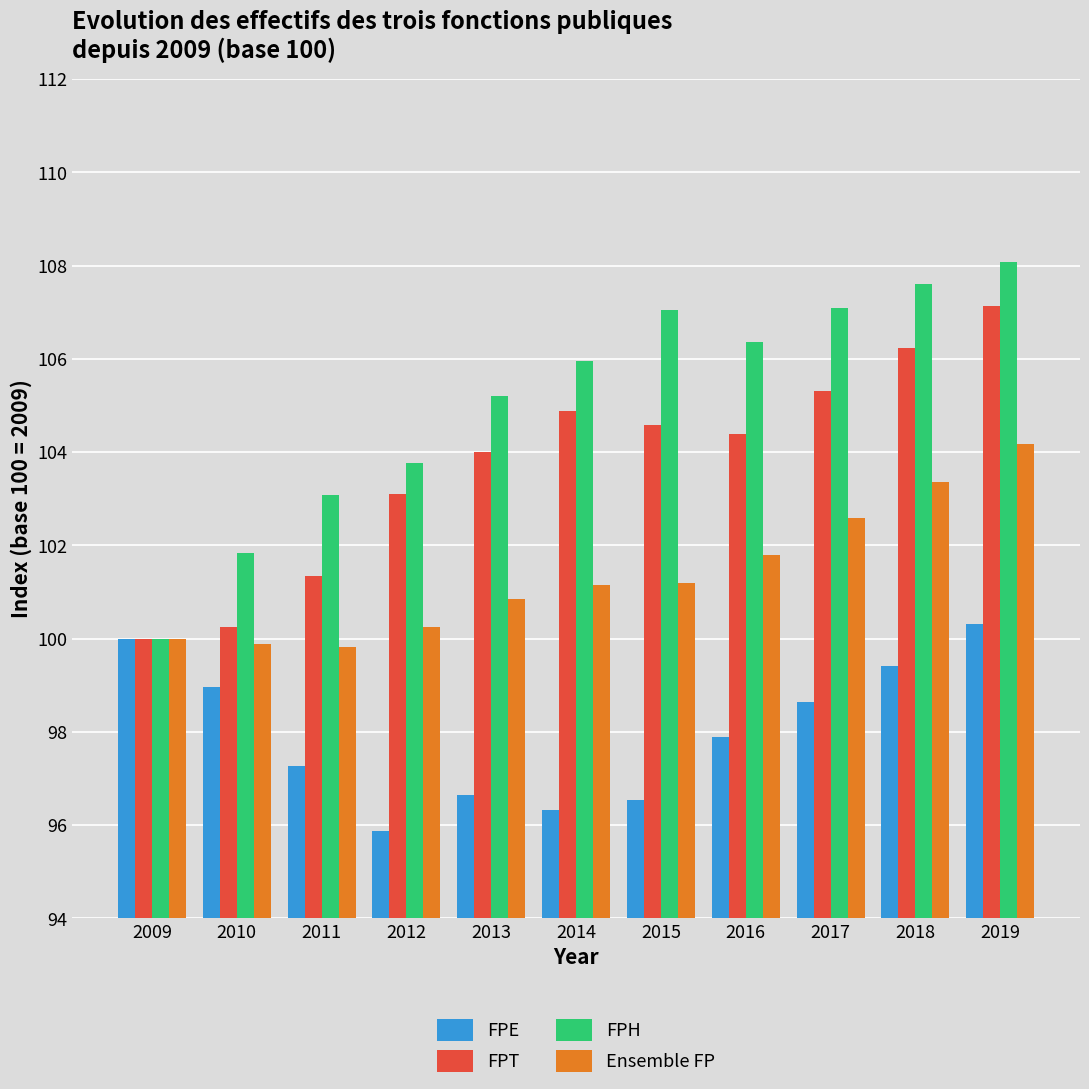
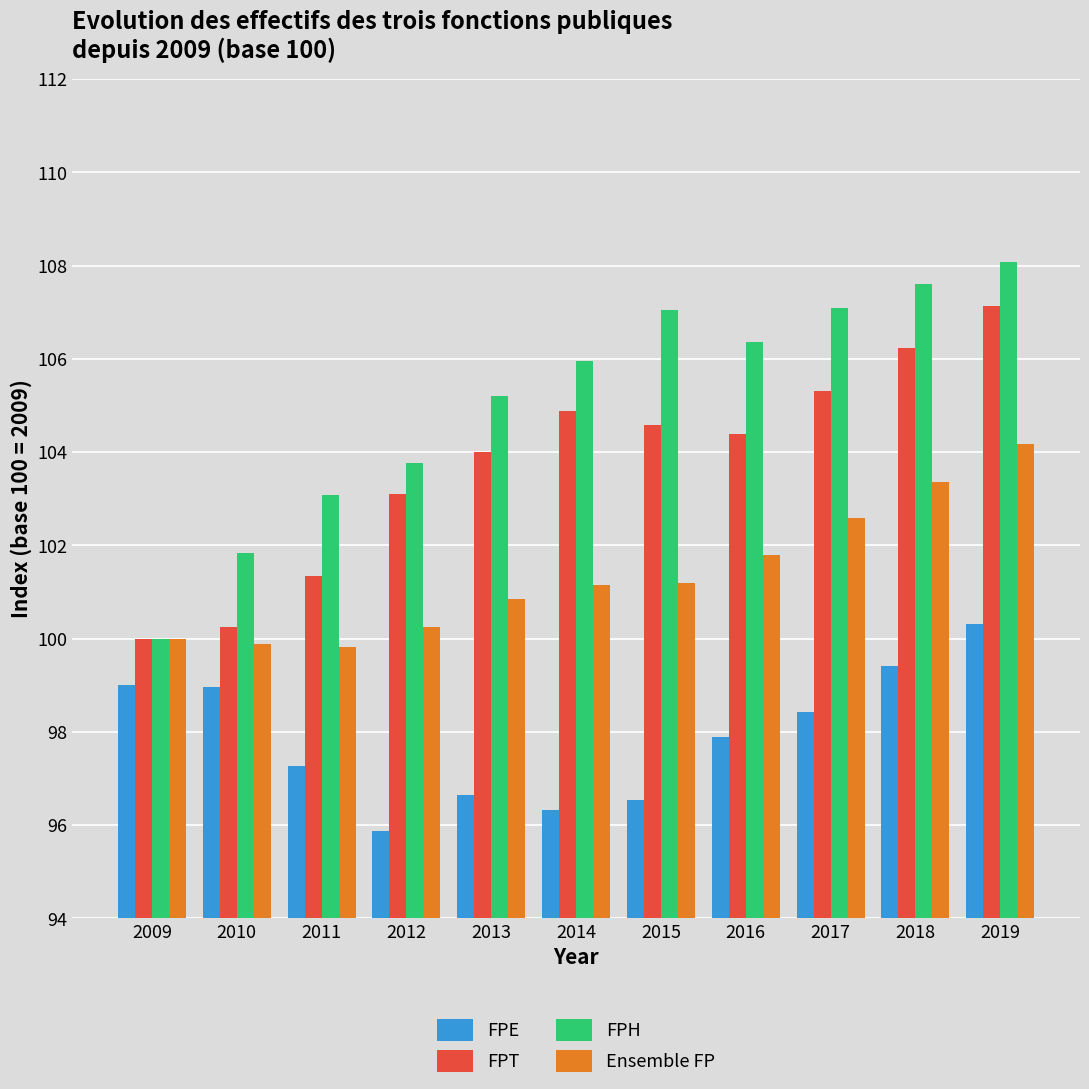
  {
    "FPE": {
-     "2009": 100,
+     "2009": 99,
      "2010": 99.0,
      "2011": 97.3,
      "2012": 95.9,
      "2013": 96.7,
      "2014": 96.3,
      "2015": 96.5,
      "2016": 97.9,
-     "2017": 98.7,
+     "2017": 98.4,
      "2018": 99.4,
      "2019": 100.3
    },
    "FPH": {
      "2009": 100.0,
      "2010": 101.8,
      "2011": 103.1,
      "2012": 103.8,
      "2013": 105.2,
      "2014": 106.0,
      "2015": 107.1,
      "2016": 106.4,
      "2017": 107.1,
      "2018": 107.6,
      "2019": 108.1
    }
  }
